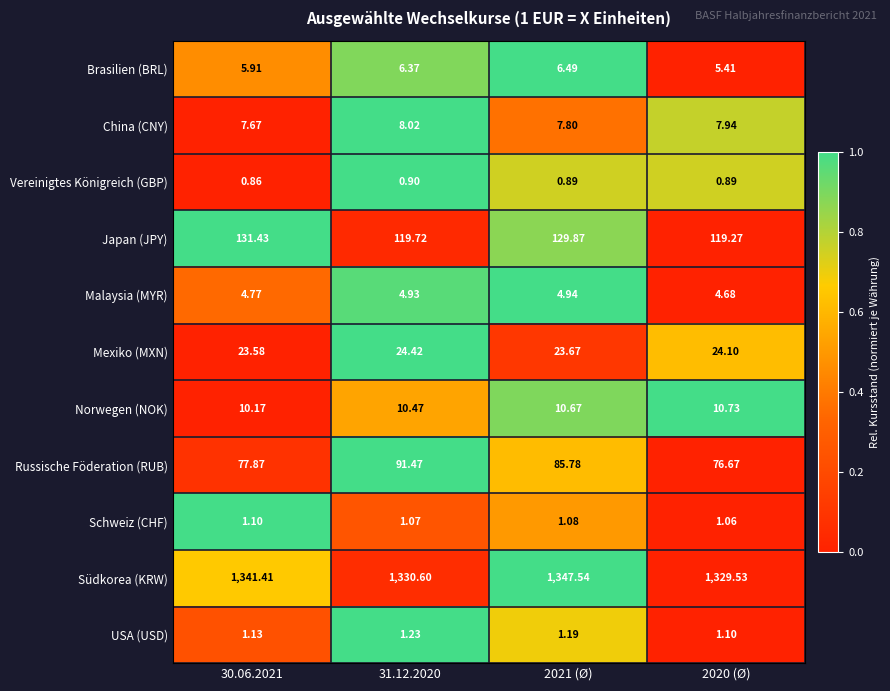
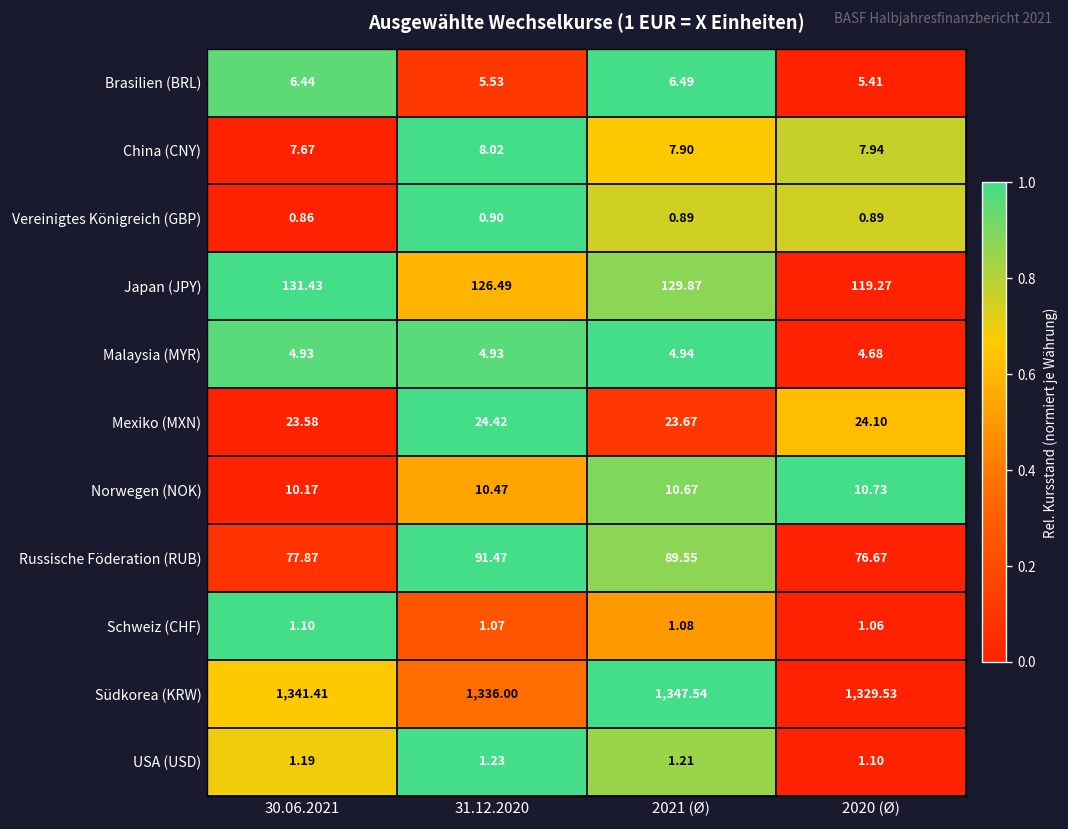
  {
    "Brasilien (BRL)": {
-     "30.06.2021": "5.91",
-     "31.12.2020": "6.37",
+     "30.06.2021": "6.44",
+     "31.12.2020": "5.53",
      "2021 (Ø)": "6.49",
      "2020 (Ø)": "5.41"
    },
    "China (CNY)": {
      "30.06.2021": "7.67",
      "31.12.2020": "8.02",
-     "2021 (Ø)": "7.80",
+     "2021 (Ø)": "7.90",
      "2020 (Ø)": "7.94"
    },
    "Vereinigtes Königreich (GBP)": {
      "30.06.2021": "0.86",
      "31.12.2020": "0.90",
      "2021 (Ø)": "0.89",
      "2020 (Ø)": "0.89"
    },
    "Japan (JPY)": {
      "30.06.2021": "131.43",
-     "31.12.2020": "119.72",
+     "31.12.2020": "126.49",
      "2021 (Ø)": "129.87",
      "2020 (Ø)": "119.27"
    },
    "Malaysia (MYR)": {
-     "30.06.2021": "4.77",
+     "30.06.2021": "4.93",
      "31.12.2020": "4.93",
      "2021 (Ø)": "4.94",
      "2020 (Ø)": "4.68"
    },
    "Mexiko (MXN)": {
      "30.06.2021": "23.58",
      "31.12.2020": "24.42",
      "2021 (Ø)": "23.67",
      "2020 (Ø)": "24.10"
    },
    "Norwegen (NOK)": {
      "30.06.2021": "10.17",
      "31.12.2020": "10.47",
      "2021 (Ø)": "10.67",
      "2020 (Ø)": "10.73"
    },
    "Russische Föderation (RUB)": {
      "30.06.2021": "77.87",
      "31.12.2020": "91.47",
-     "2021 (Ø)": "85.78",
+     "2021 (Ø)": "89.55",
      "2020 (Ø)": "76.67"
    },
    "Schweiz (CHF)": {
      "30.06.2021": "1.10",
      "31.12.2020": "1.07",
      "2021 (Ø)": "1.08",
      "2020 (Ø)": "1.06"
    },
    "Südkorea (KRW)": {
      "30.06.2021": "1,341.41",
-     "31.12.2020": "1,330.60",
+     "31.12.2020": "1,336.00",
      "2021 (Ø)": "1,347.54",
      "2020 (Ø)": "1,329.53"
    },
    "USA (USD)": {
-     "30.06.2021": "1.13",
+     "30.06.2021": "1.19",
      "31.12.2020": "1.23",
-     "2021 (Ø)": "1.19",
+     "2021 (Ø)": "1.21",
      "2020 (Ø)": "1.10"
    }
  }
